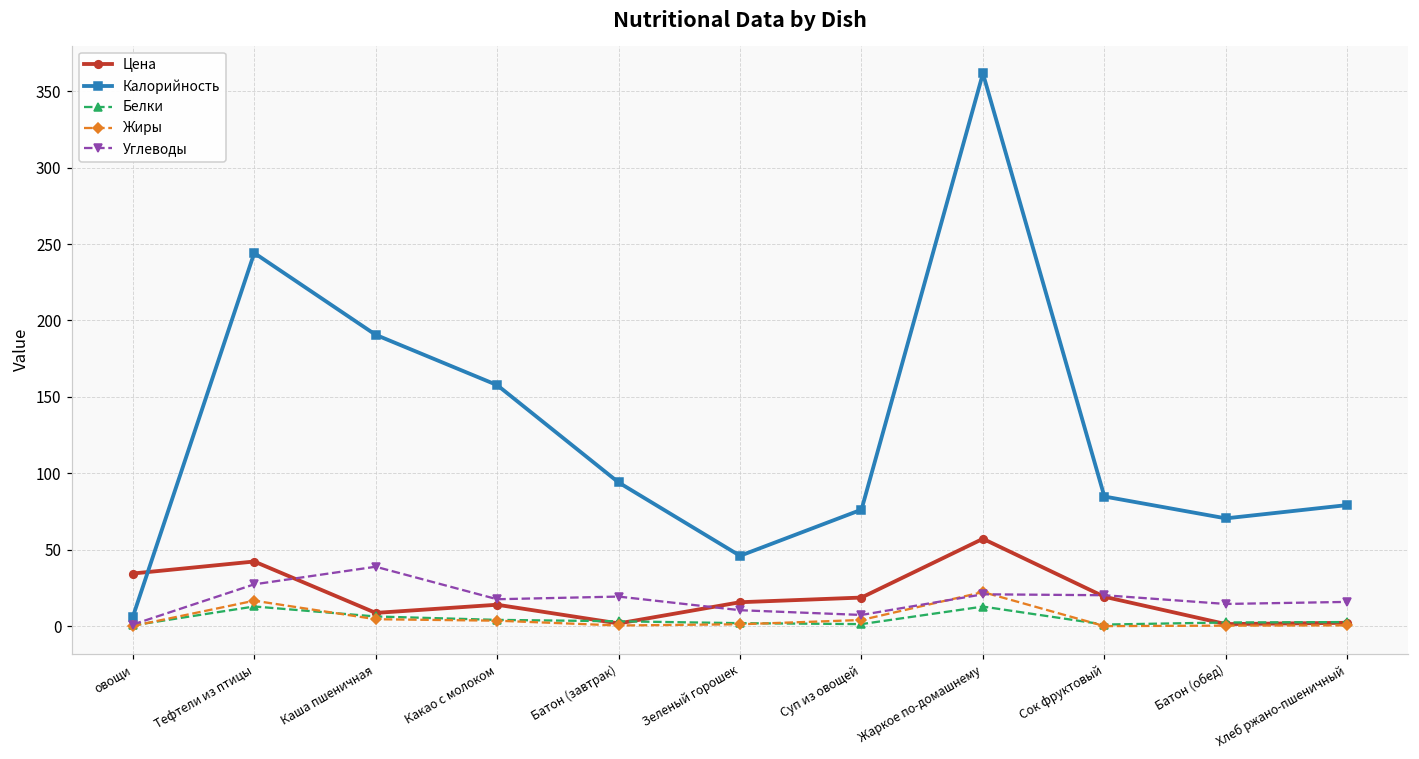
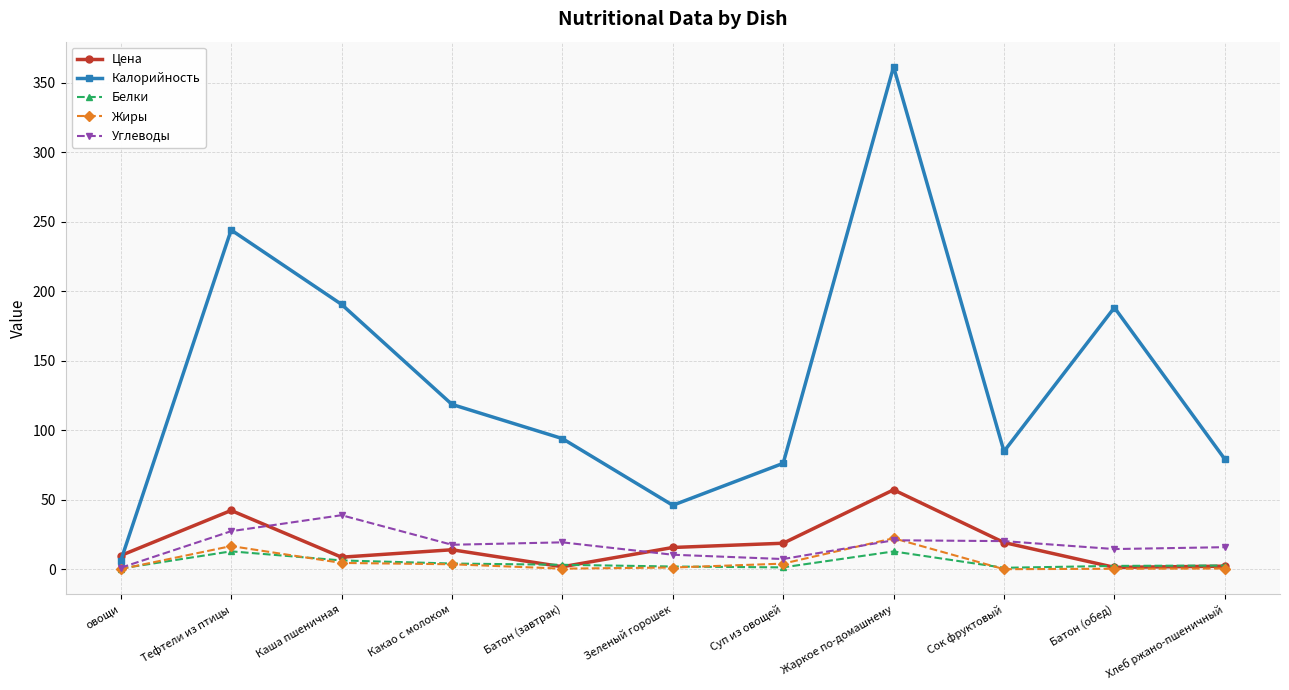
  {
    "Цена": {
-     "овощи": 34,
+     "овощи": 10,
      "Тефтели из птицы": 42,
      "Каша пшеничная": 9,
      "Какао с молоком": 14,
      "Зеленый горошек": 16,
      "Суп из овощей": 19,
      "Жаркое по-домашнему": 57
    },
    "Калорийность": {
      "овощи": 6,
      "Тефтели из птицы": 244,
      "Каша пшеничная": 191,
-     "Какао с молоком": 158,
+     "Какао с молоком": 119,
      "Батон (завтрак)": 94,
      "Зеленый горошек": 46,
      "Суп из овощей": 76,
      "Жаркое по-домашнему": 362,
      "Сок фруктовый": 85,
-     "Батон (обед)": 71,
+     "Батон (обед)": 188,
      "Хлеб ржано-пшеничный": 79
    },
    "Белки": {
      "Тефтели из птицы": 13,
      "Суп из овощей": 1,
      "Жаркое по-домашнему": 13
    },
    "Жиры": {
      "Тефтели из птицы": 17,
      "Суп из овощей": 4
    },
    "Углеводы": {
      "Тефтели из птицы": 27,
      "Каша пшеничная": 39,
      "Какао с молоком": 18,
      "Батон (завтрак)": 19,
      "Зеленый горошек": 10,
      "Суп из овощей": 7,
      "Батон (обед)": 14,
      "Хлеб ржано-пшеничный": 16
    }
  }
